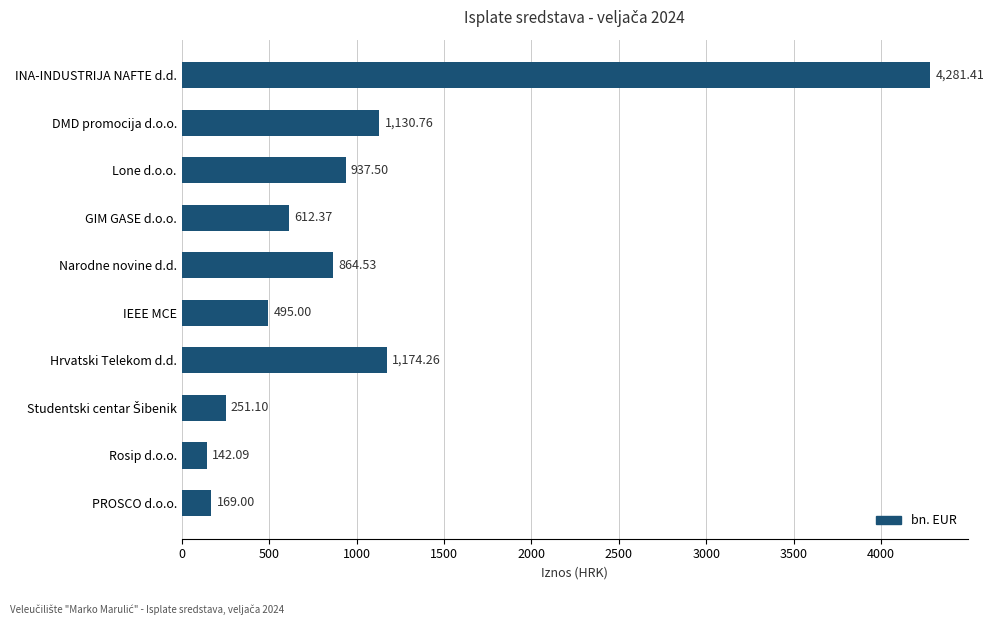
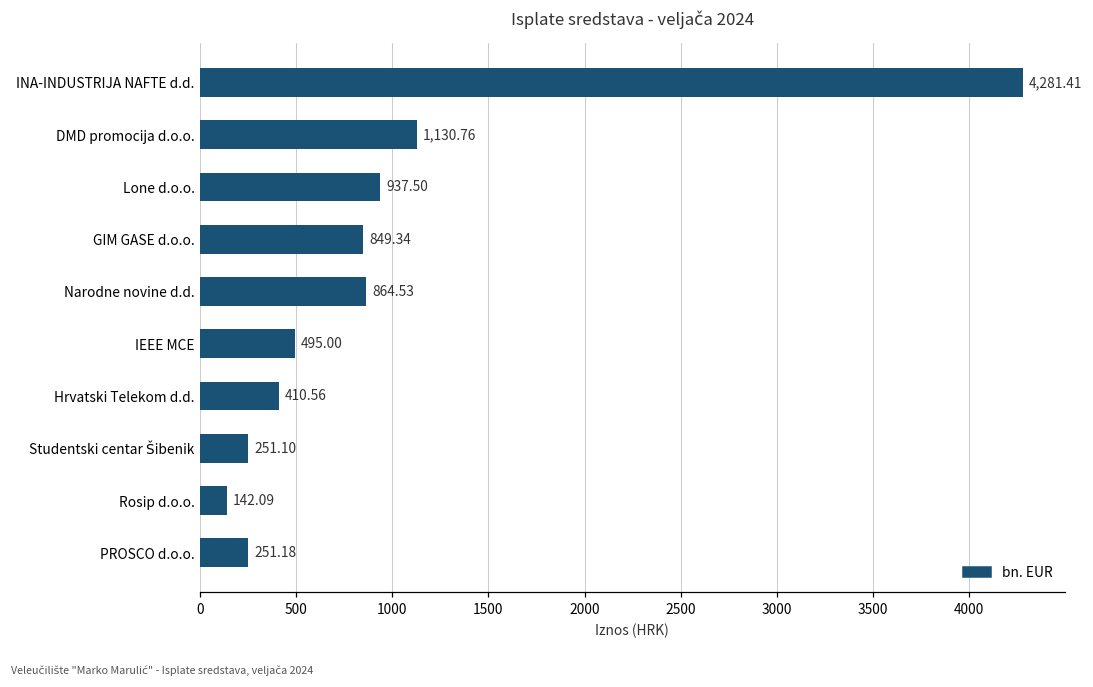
  {
    "INA-INDUSTRIJA NAFTE d.d.": "4,281.41",
    "DMD promocija d.o.o.": "1,130.76",
    "Lone d.o.o.": "937.50",
-   "GIM GASE d.o.o.": "612.37",
+   "GIM GASE d.o.o.": "849.34",
    "Narodne novine d.d.": "864.53",
    "IEEE MCE": "495.00",
-   "Hrvatski Telekom d.d.": "1,174.26",
+   "Hrvatski Telekom d.d.": "410.56",
    "Studentski centar Šibenik": "251.10",
    "Rosip d.o.o.": "142.09",
-   "PROSCO d.o.o.": "169.00"
+   "PROSCO d.o.o.": "251.18"
  }
